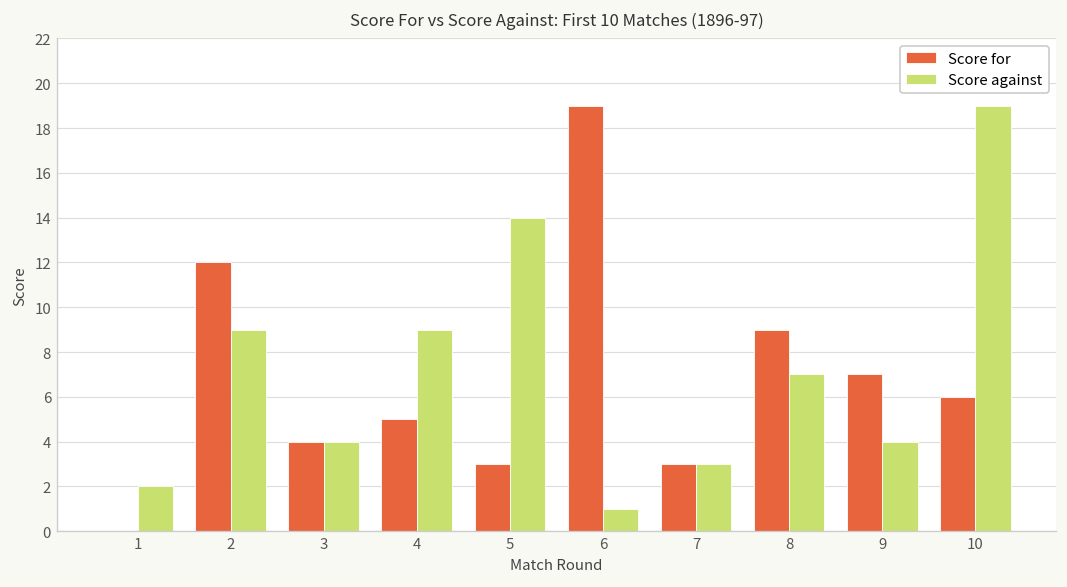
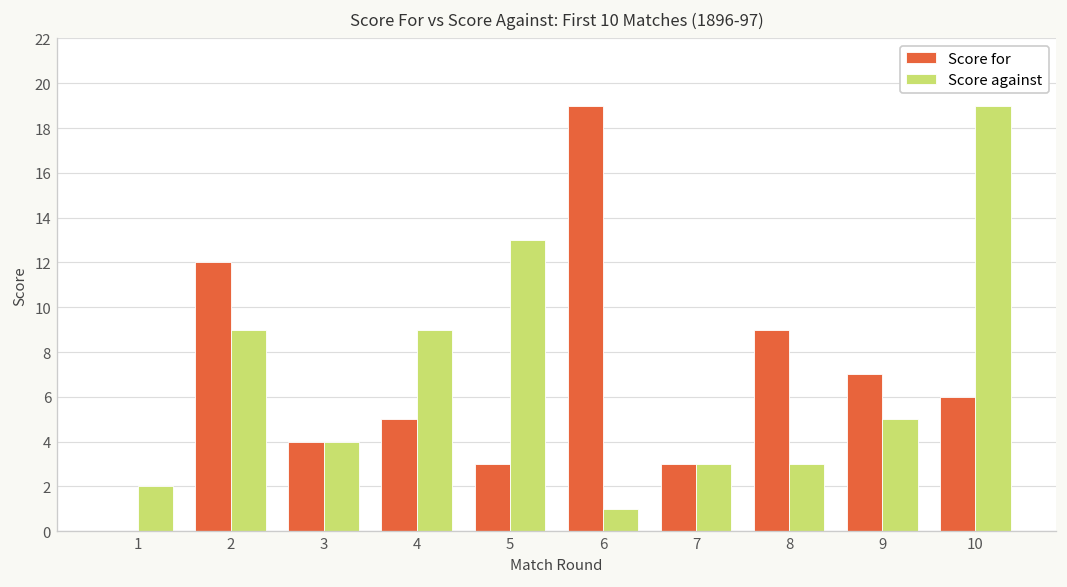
  {
    "Score for": {
      "1": 0,
      "2": 12,
      "3": 4,
      "4": 5,
      "5": 3,
      "6": 19,
      "7": 3,
      "8": 9,
      "9": 7,
      "10": 6
    },
    "Score against": {
      "1": 2,
      "2": 9,
      "3": 4,
      "4": 9,
-     "5": 14,
+     "5": 13,
      "6": 1,
      "7": 3,
-     "8": 7,
-     "9": 4,
+     "8": 3,
+     "9": 5,
      "10": 19
    }
  }
